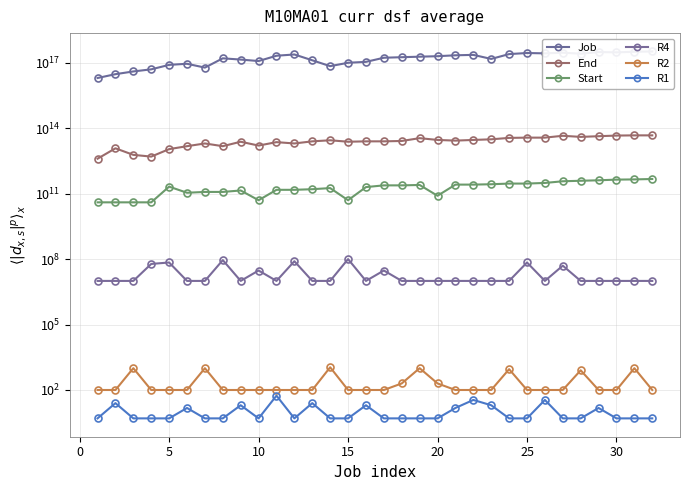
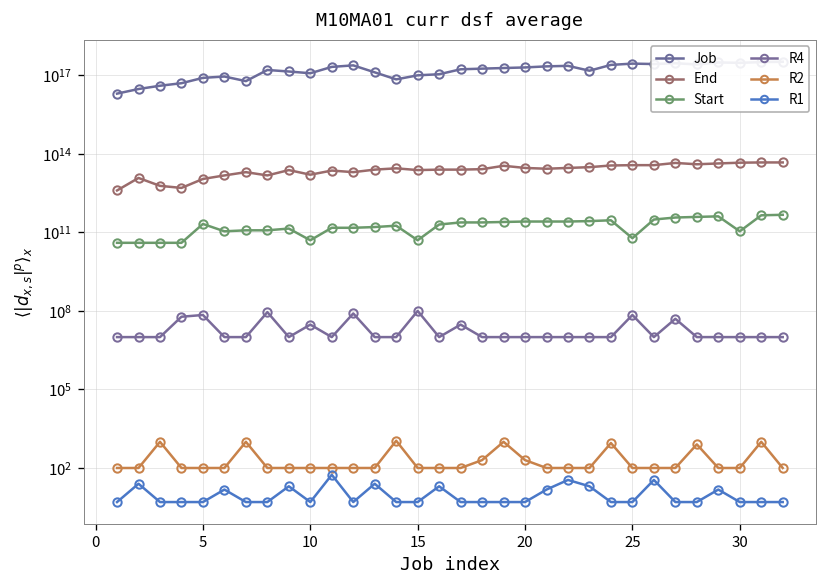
  {
    "Start": {
      "5": 200000000000,
      "10": 50000000000,
      "15": 50000000000,
-     "20": 80000000000,
-     "25": 300000000000,
-     "30": 400000000000
+     "20": 300000000000,
+     "25": 60000000000,
+     "30": 100000000000
    },
    "R2": {
      "5": 100,
      "10": 100,
      "15": 100,
      "20": 200,
      "25": 100,
      "30": 100
    }
  }
